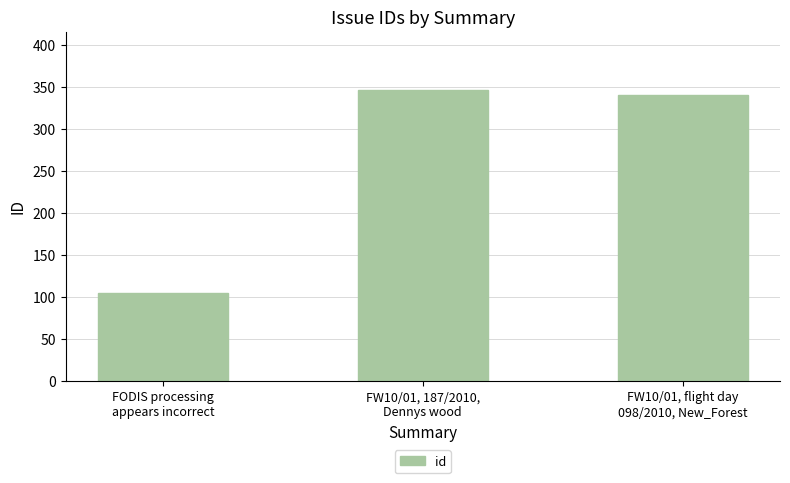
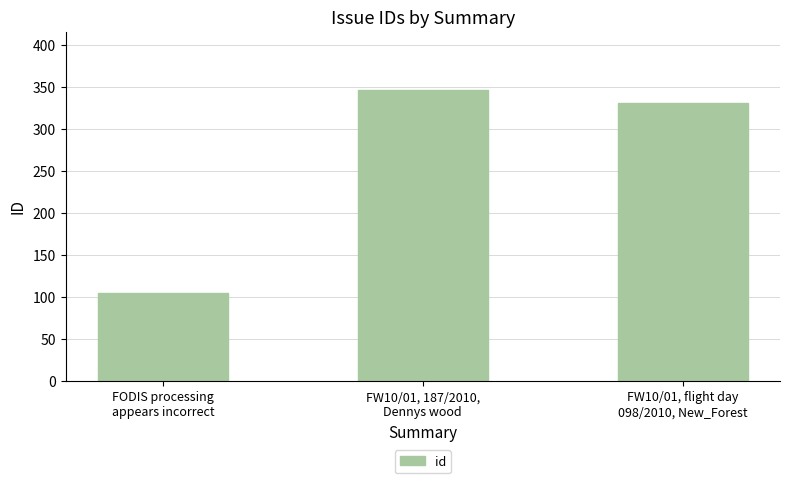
  {
    "FODIS processing appears incorrect": 100,
    "FW10/01, 187/2010, Dennys wood": 350,
-   "FW10/01, flight day 098/2010, New_Forest": 340
+   "FW10/01, flight day 098/2010, New_Forest": 330
  }
